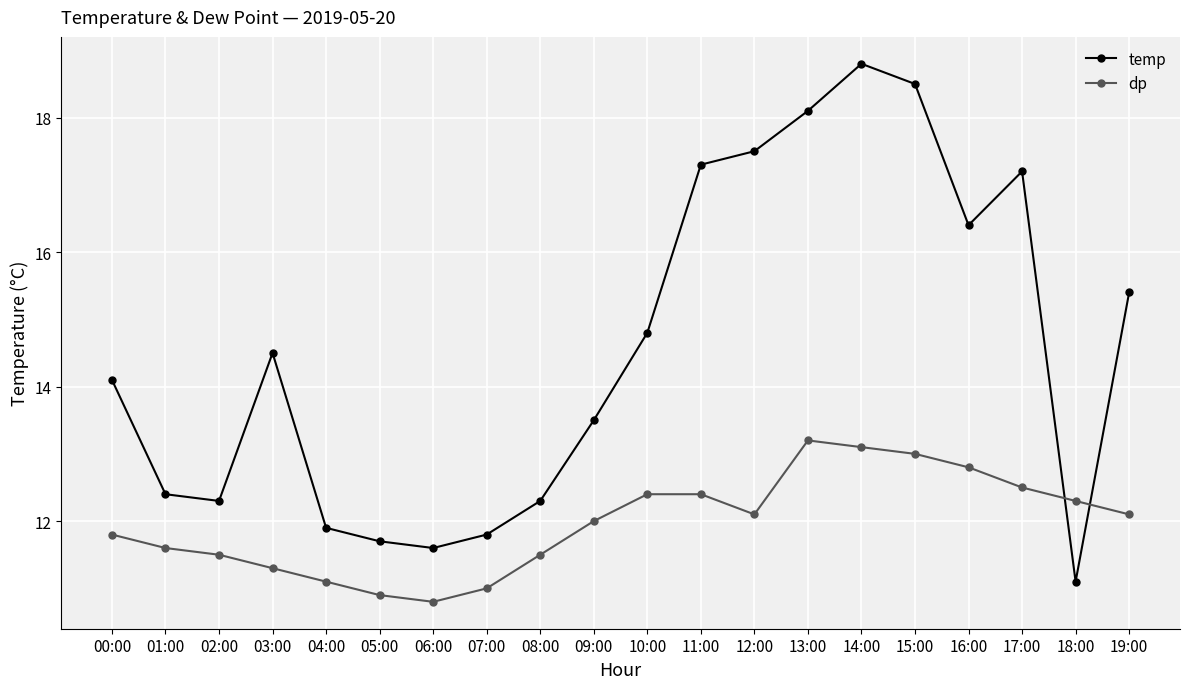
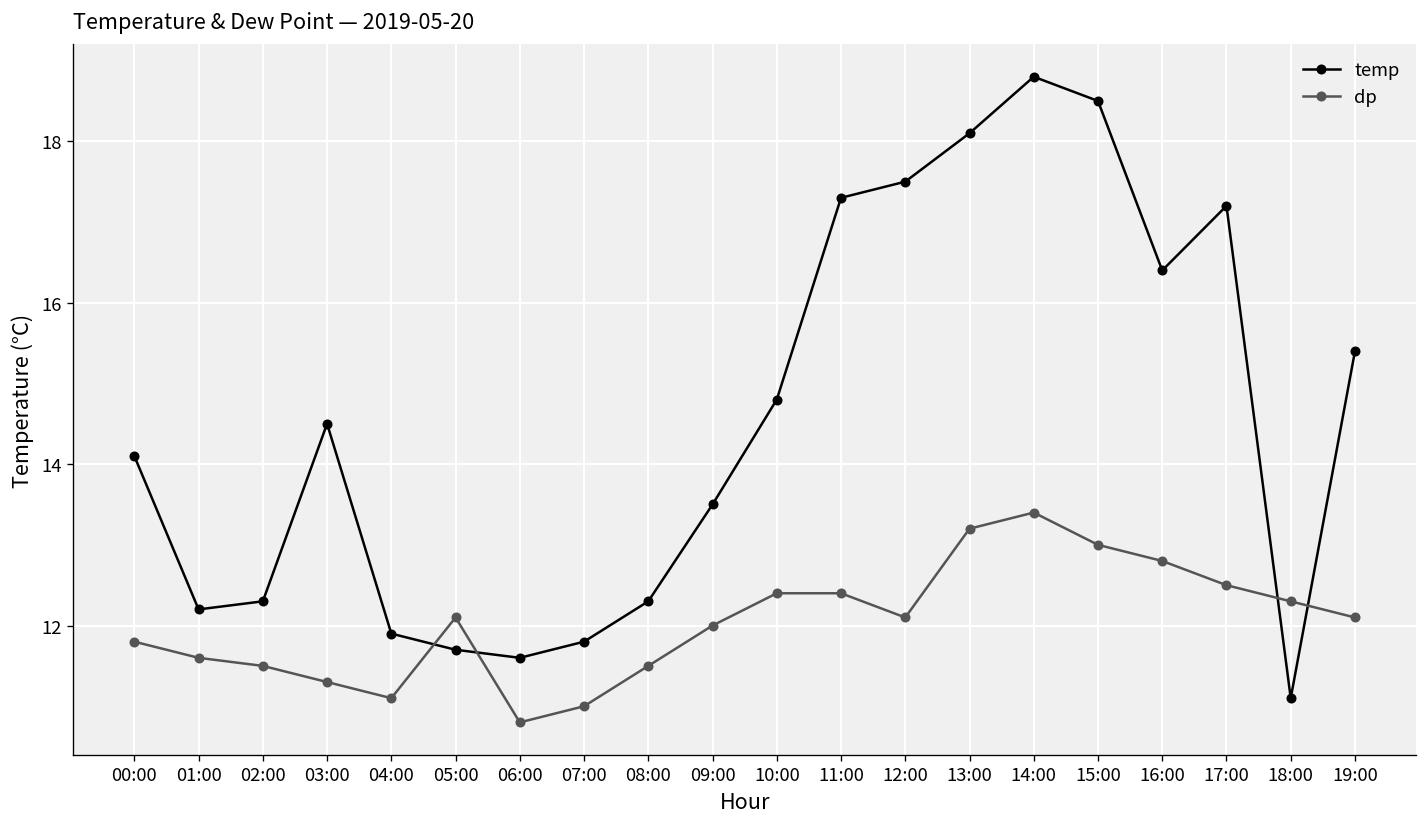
  {
    "temp": {
      "00:00": 14.1,
-     "01:00": 12.4,
+     "01:00": 12.2,
      "02:00": 12.3,
      "03:00": 14.5,
      "04:00": 11.9,
      "05:00": 11.7,
      "06:00": 11.6,
      "07:00": 11.8,
      "08:00": 12.3,
      "09:00": 13.5,
      "10:00": 14.8,
      "11:00": 17.3,
      "12:00": 17.5,
      "13:00": 18.1,
      "14:00": 18.8,
      "15:00": 18.5,
      "16:00": 16.4,
      "17:00": 17.2,
      "18:00": 11.1,
      "19:00": 15.4
    },
    "dp": {
      "00:00": 11.8,
      "01:00": 11.6,
      "02:00": 11.5,
      "03:00": 11.3,
      "04:00": 11.1,
-     "05:00": 10.9,
+     "05:00": 12.1,
      "06:00": 10.8,
      "07:00": 11.0,
      "08:00": 11.5,
      "09:00": 12.0,
      "10:00": 12.4,
      "11:00": 12.4,
      "12:00": 12.1,
      "13:00": 13.2,
-     "14:00": 13.1,
+     "14:00": 13.4,
      "15:00": 13.0,
      "16:00": 12.8,
      "17:00": 12.5,
      "18:00": 12.3,
      "19:00": 12.1
    }
  }
